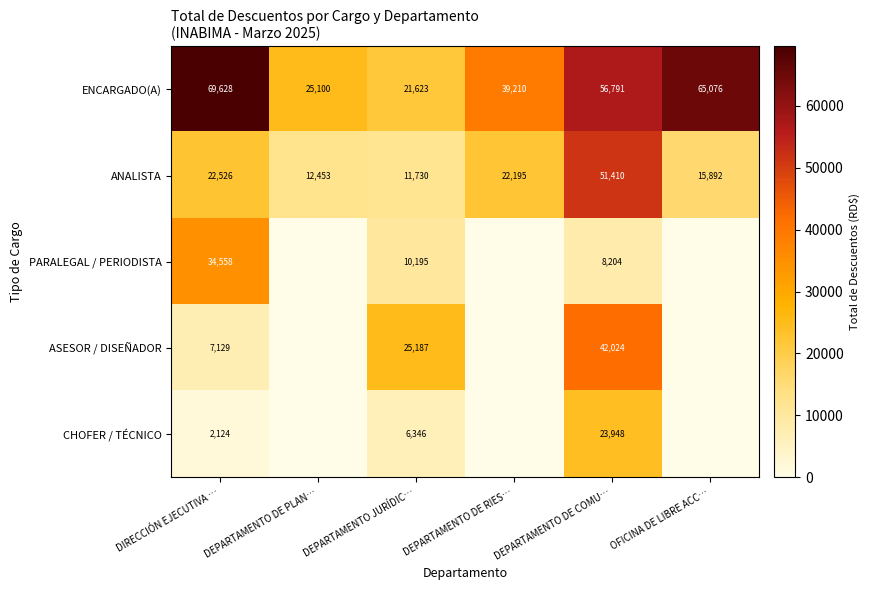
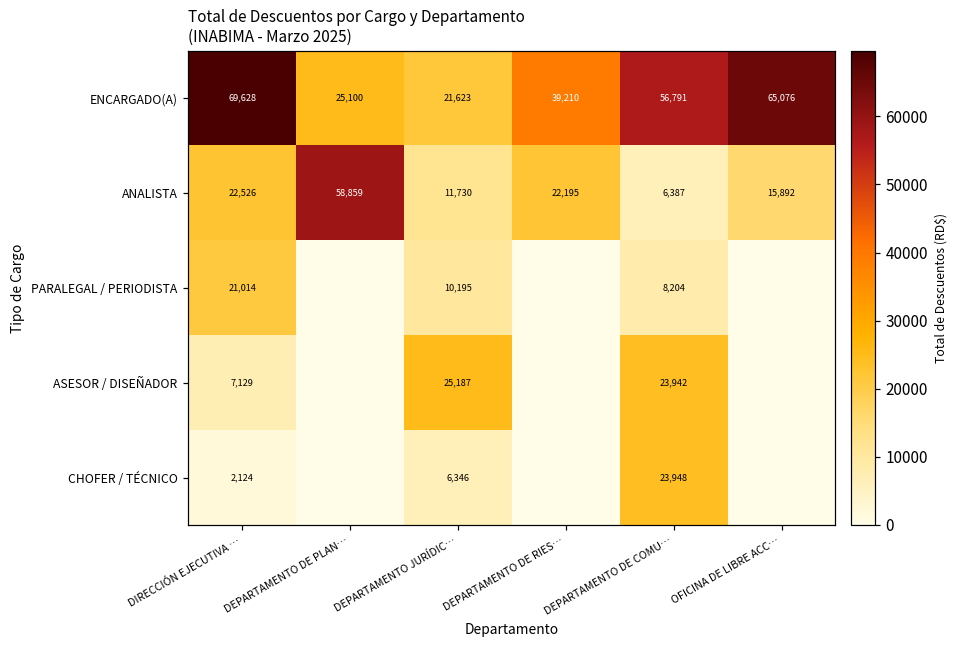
  {
    "ENCARGADO(A)": {
      "DIRECCIÓN EJECUTIVA …": "69,628",
      "DEPARTAMENTO DE PLAN…": "25,100",
      "DEPARTAMENTO JURÍDIC…": "21,623",
      "DEPARTAMENTO DE RIES…": "39,210",
      "DEPARTAMENTO DE COMU…": "56,791",
      "OFICINA DE LIBRE ACC…": "65,076"
    },
    "ANALISTA": {
      "DIRECCIÓN EJECUTIVA …": "22,526",
-     "DEPARTAMENTO DE PLAN…": "12,453",
+     "DEPARTAMENTO DE PLAN…": "58,859",
      "DEPARTAMENTO JURÍDIC…": "11,730",
      "DEPARTAMENTO DE RIES…": "22,195",
-     "DEPARTAMENTO DE COMU…": "51,410",
+     "DEPARTAMENTO DE COMU…": "6,387",
      "OFICINA DE LIBRE ACC…": "15,892"
    },
    "PARALEGAL / PERIODISTA": {
-     "DIRECCIÓN EJECUTIVA …": "34,558",
+     "DIRECCIÓN EJECUTIVA …": "21,014",
      "DEPARTAMENTO JURÍDIC…": "10,195",
      "DEPARTAMENTO DE COMU…": "8,204"
    },
    "ASESOR / DISEÑADOR": {
      "DIRECCIÓN EJECUTIVA …": "7,129",
      "DEPARTAMENTO JURÍDIC…": "25,187",
-     "DEPARTAMENTO DE COMU…": "42,024"
+     "DEPARTAMENTO DE COMU…": "23,942"
    },
    "CHOFER / TÉCNICO": {
      "DIRECCIÓN EJECUTIVA …": "2,124",
      "DEPARTAMENTO JURÍDIC…": "6,346",
      "DEPARTAMENTO DE COMU…": "23,948"
    }
  }
